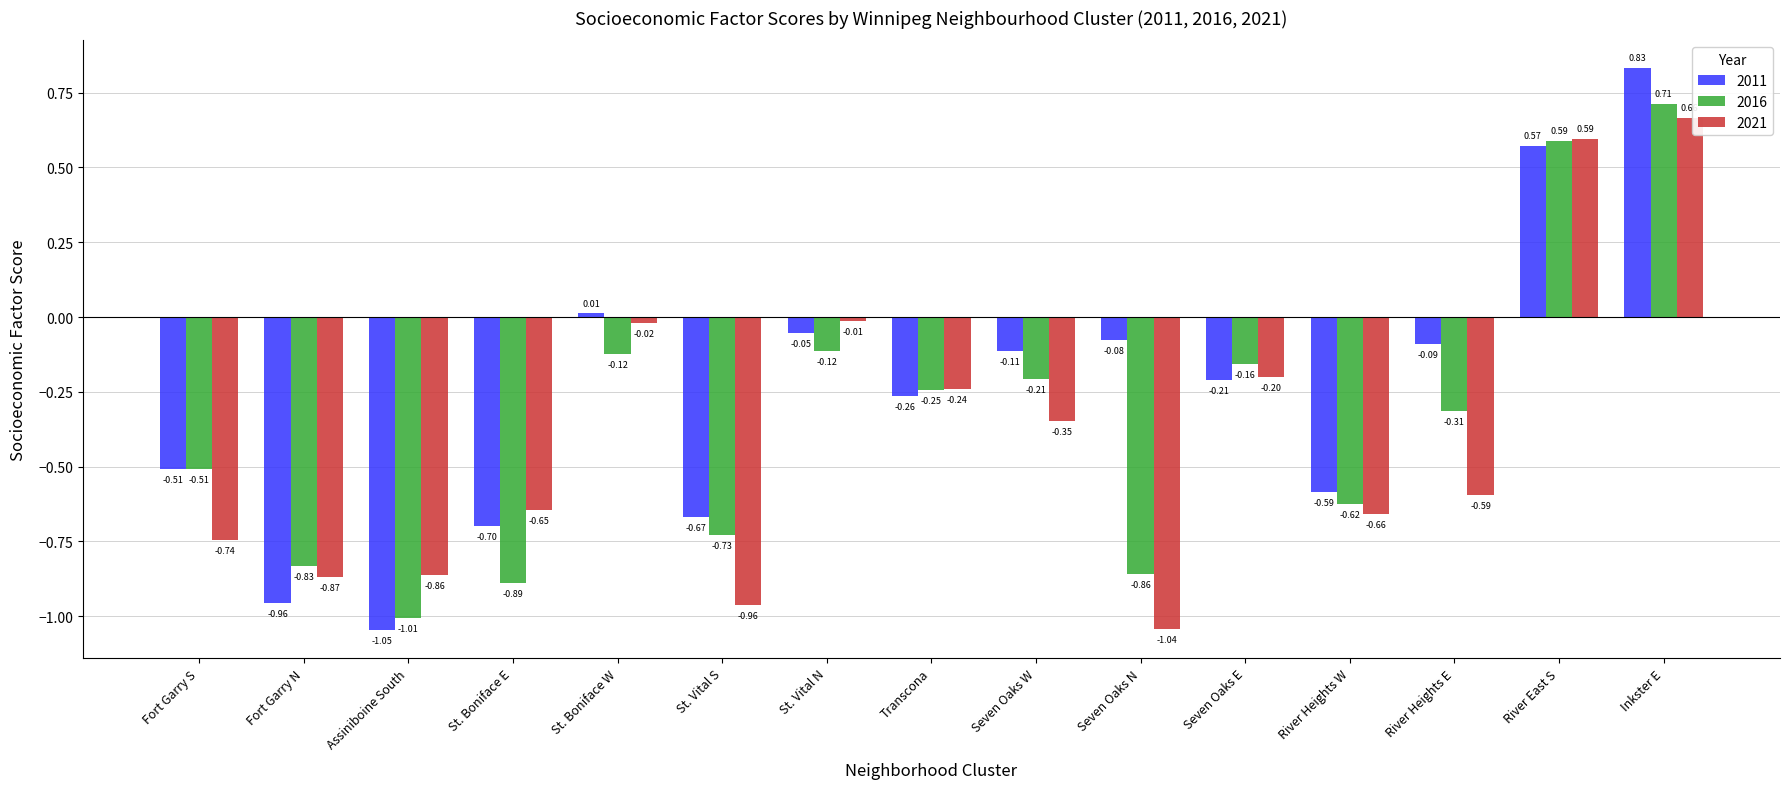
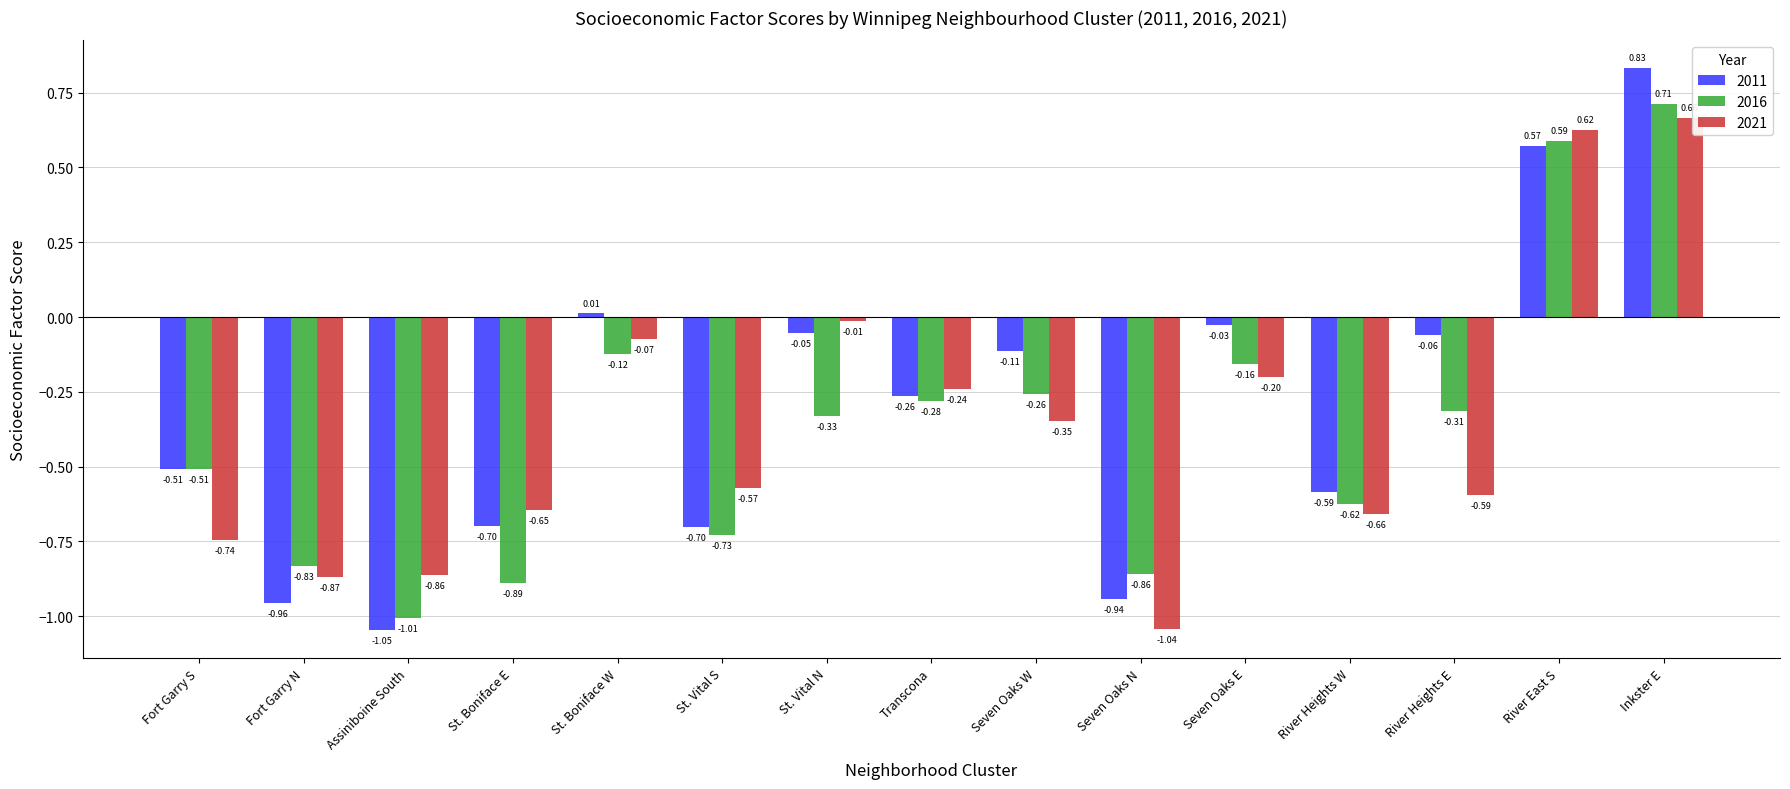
  {
    "2011": {
      "Fort Garry S": -0.51,
      "Fort Garry N": -0.96,
      "Assiniboine South": -1.05,
      "St. Boniface E": -0.70,
      "St. Boniface W": 0.01,
-     "St. Vital S": -0.67,
+     "St. Vital S": -0.70,
      "St. Vital N": -0.05,
      "Transcona": -0.26,
      "Seven Oaks W": -0.11,
-     "Seven Oaks N": -0.08,
-     "Seven Oaks E": -0.21,
+     "Seven Oaks N": -0.94,
+     "Seven Oaks E": -0.03,
      "River Heights W": -0.59,
-     "River Heights E": -0.09,
+     "River Heights E": -0.06,
      "River East S": 0.57,
      "Inkster E": 0.83
    },
    "2016": {
      "Fort Garry S": -0.51,
      "Fort Garry N": -0.83,
      "Assiniboine South": -1.01,
      "St. Boniface E": -0.89,
      "St. Boniface W": -0.12,
      "St. Vital S": -0.73,
-     "St. Vital N": -0.12,
-     "Transcona": -0.25,
-     "Seven Oaks W": -0.21,
+     "St. Vital N": -0.33,
+     "Transcona": -0.28,
+     "Seven Oaks W": -0.26,
      "Seven Oaks N": -0.86,
      "Seven Oaks E": -0.16,
      "River Heights W": -0.62,
      "River Heights E": -0.31,
      "River East S": 0.59,
      "Inkster E": 0.71
    },
    "2021": {
      "Fort Garry S": -0.74,
      "Fort Garry N": -0.87,
      "Assiniboine South": -0.86,
      "St. Boniface E": -0.65,
-     "St. Boniface W": -0.02,
-     "St. Vital S": -0.96,
+     "St. Boniface W": -0.07,
+     "St. Vital S": -0.57,
      "St. Vital N": -0.01,
      "Transcona": -0.24,
      "Seven Oaks W": -0.35,
      "Seven Oaks N": -1.04,
      "Seven Oaks E": -0.20,
      "River Heights W": -0.66,
      "River Heights E": -0.59,
-     "River East S": 0.59
+     "River East S": 0.62
    }
  }
